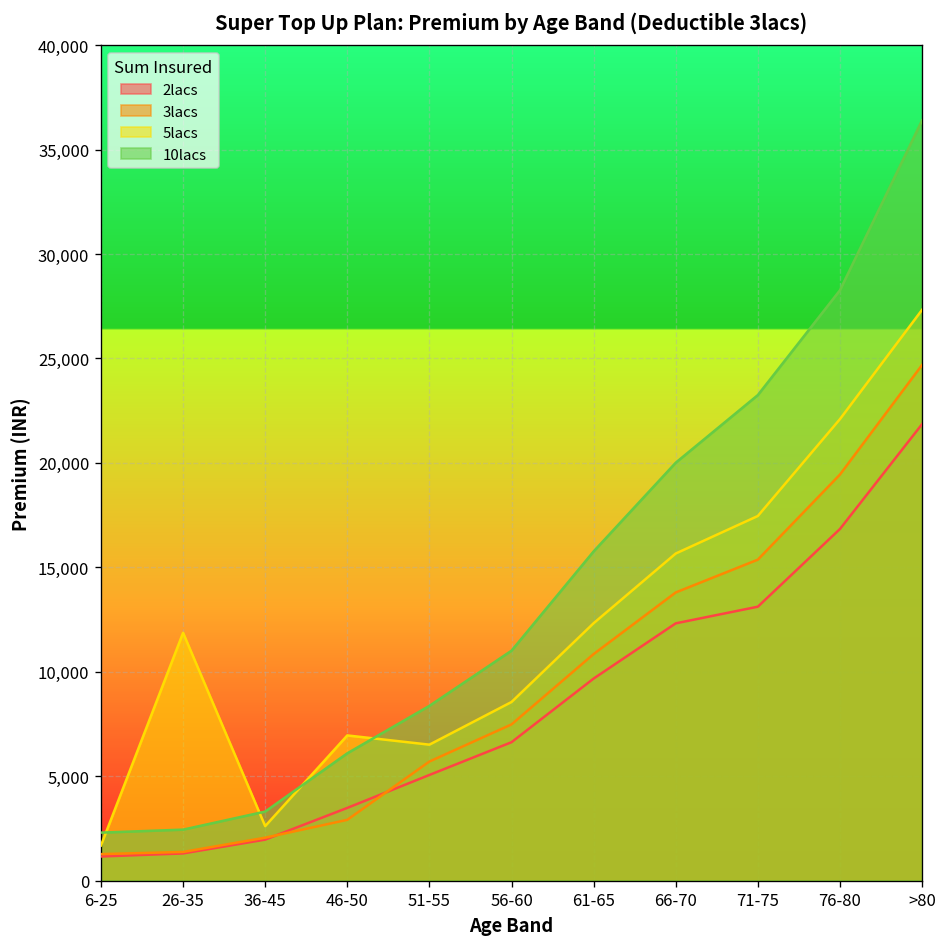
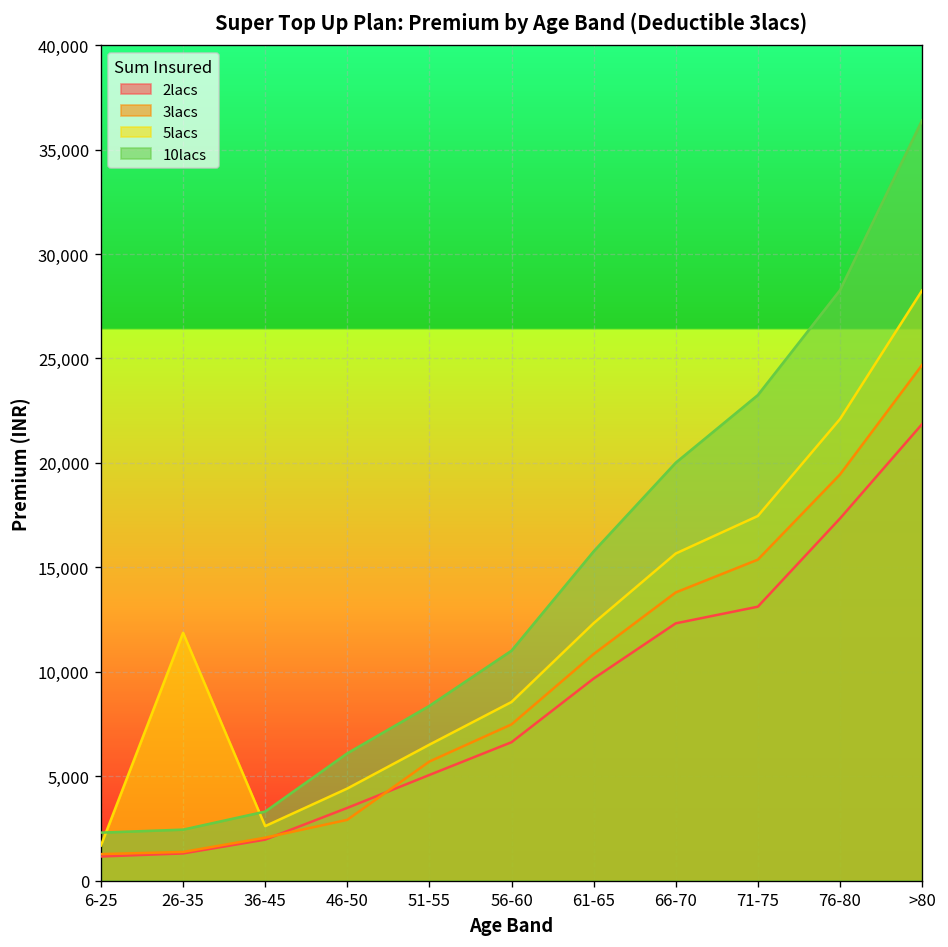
  {
    "2lacs": {
      "46-50": "3,500",
      "51-55": "5,100",
      "56-60": "6,600",
      "61-65": "9,700",
      "66-70": "12,300",
      "71-75": "13,100",
-     "76-80": "16,800",
+     "76-80": "17,300",
      ">80": "21,900"
    },
    "3lacs": {
      "46-50": "2,900",
      "51-55": "5,700",
      "56-60": "7,500",
      "61-65": "10,800",
      "66-70": "13,800",
      "71-75": "15,400",
      "76-80": "19,400",
      ">80": "24,700"
    },
    "5lacs": {
      "6-25": "1,700",
      "26-35": "11,900",
      "36-45": "2,600",
-     "46-50": "7,000",
+     "46-50": "4,400",
      "51-55": "6,500",
      "56-60": "8,600",
      "61-65": "12,300",
      "66-70": "15,700",
      "71-75": "17,500",
      "76-80": "22,100",
-     ">80": "27,300"
+     ">80": "28,300"
    },
    "10lacs": {
      "6-25": "2,300",
      "26-35": "2,400",
      "36-45": "3,300",
      "46-50": "6,100",
      "51-55": "8,400",
      "56-60": "11,000",
      "61-65": "15,800",
      "66-70": "20,000",
      "71-75": "23,200",
      "76-80": "28,300",
      ">80": "36,400"
    }
  }
